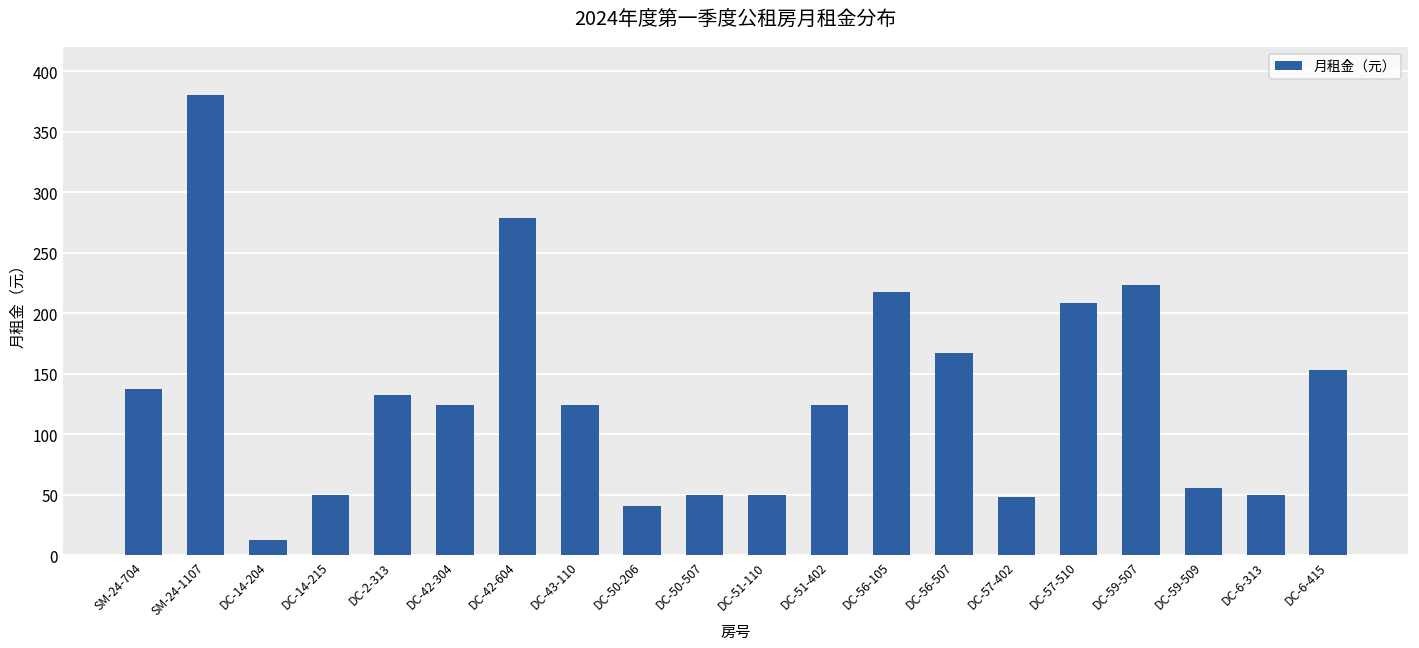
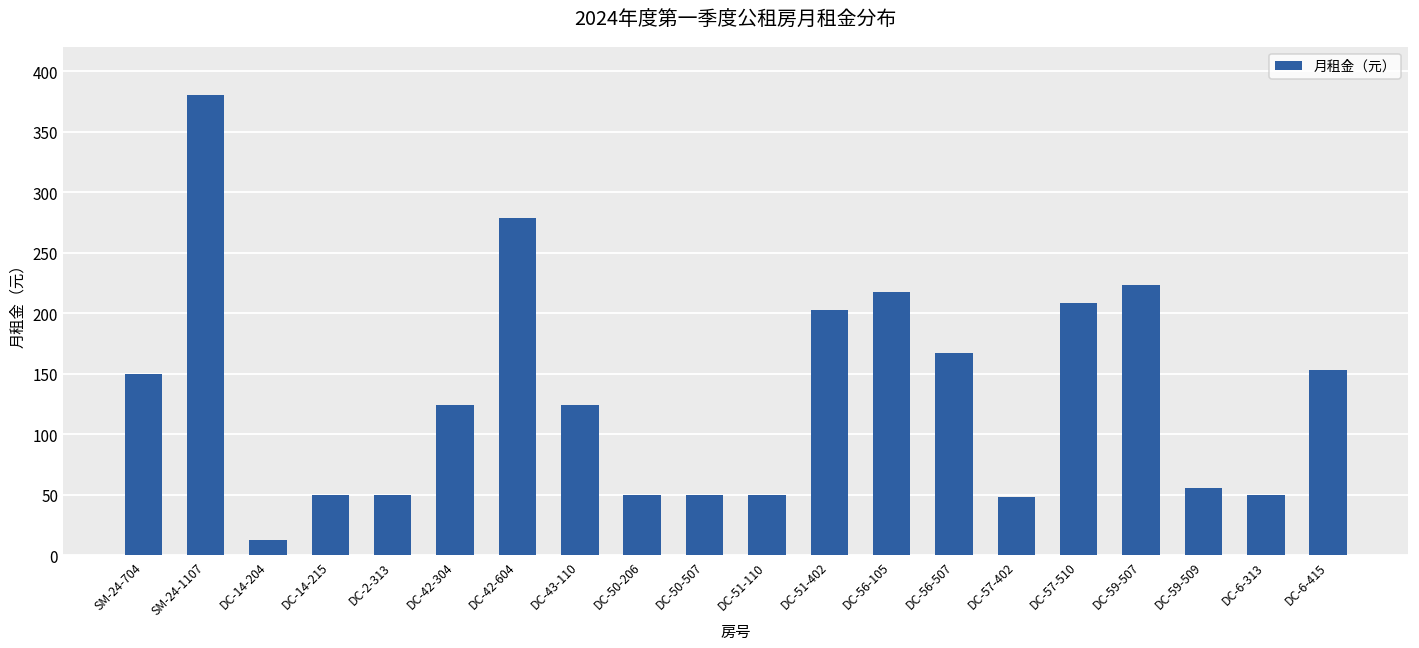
  {
-   "SM-24-704": 137,
+   "SM-24-704": 150,
    "SM-24-1107": 380,
    "DC-14-204": 13,
    "DC-14-215": 50,
-   "DC-2-313": 132,
+   "DC-2-313": 50,
    "DC-42-304": 125,
    "DC-42-604": 279,
    "DC-43-110": 125,
-   "DC-50-206": 40,
+   "DC-50-206": 50,
    "DC-50-507": 50,
    "DC-51-110": 50,
-   "DC-51-402": 125,
+   "DC-51-402": 203,
    "DC-56-105": 218,
    "DC-56-507": 167,
    "DC-57-402": 48,
    "DC-57-510": 209,
    "DC-59-507": 223,
    "DC-59-509": 56,
    "DC-6-313": 50,
    "DC-6-415": 153
  }
